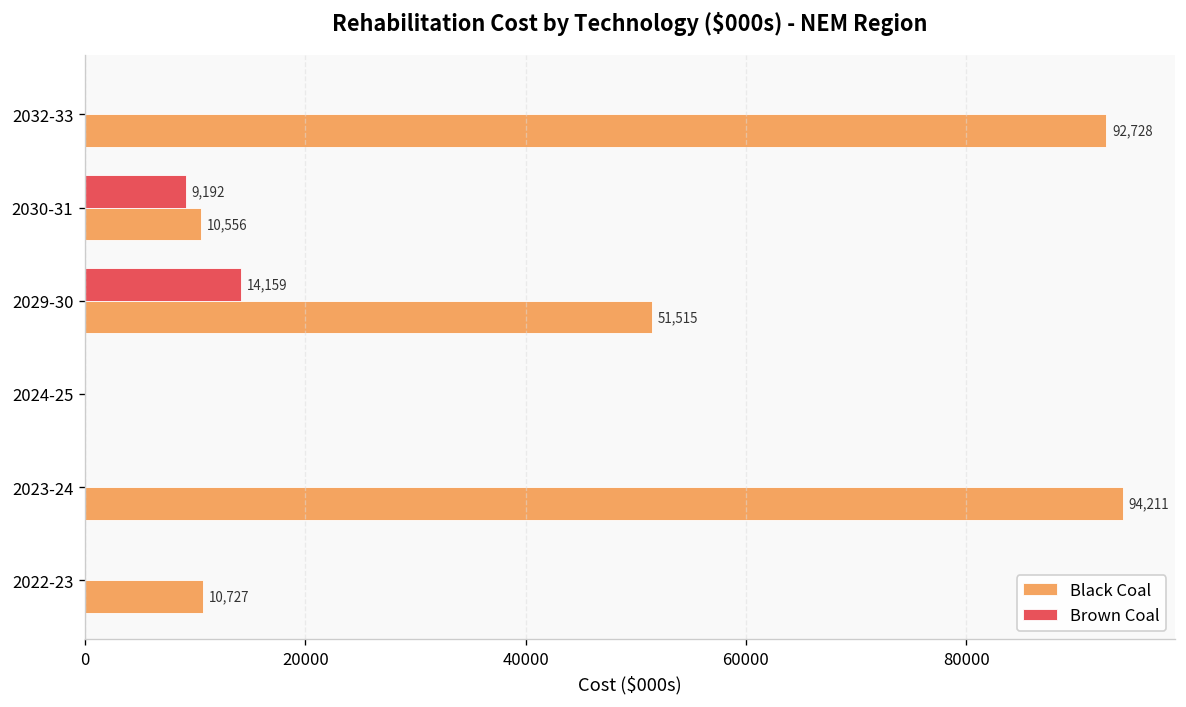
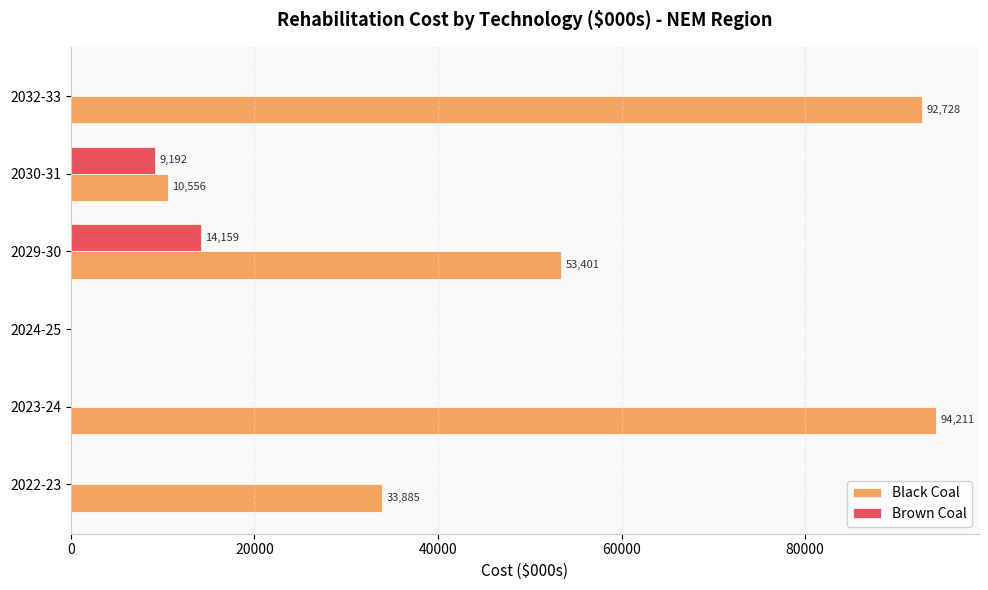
  {
    "Black Coal": {
      "2032-33": "92,728",
      "2030-31": "10,556",
-     "2029-30": "51,515",
+     "2029-30": "53,401",
      "2023-24": "94,211",
-     "2022-23": "10,727"
+     "2022-23": "33,885"
    },
    "Brown Coal": {
      "2030-31": "9,192",
      "2029-30": "14,159"
    }
  }
